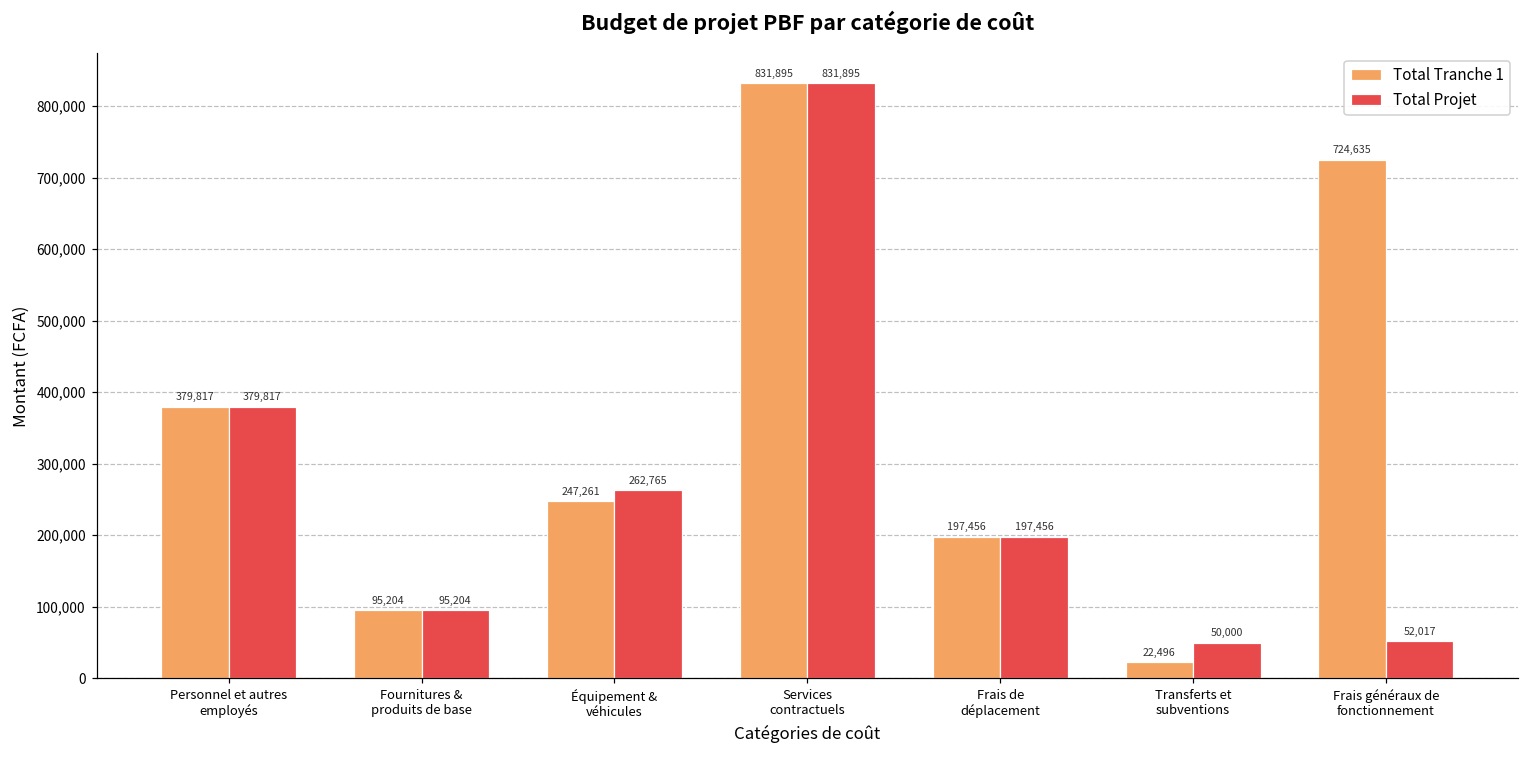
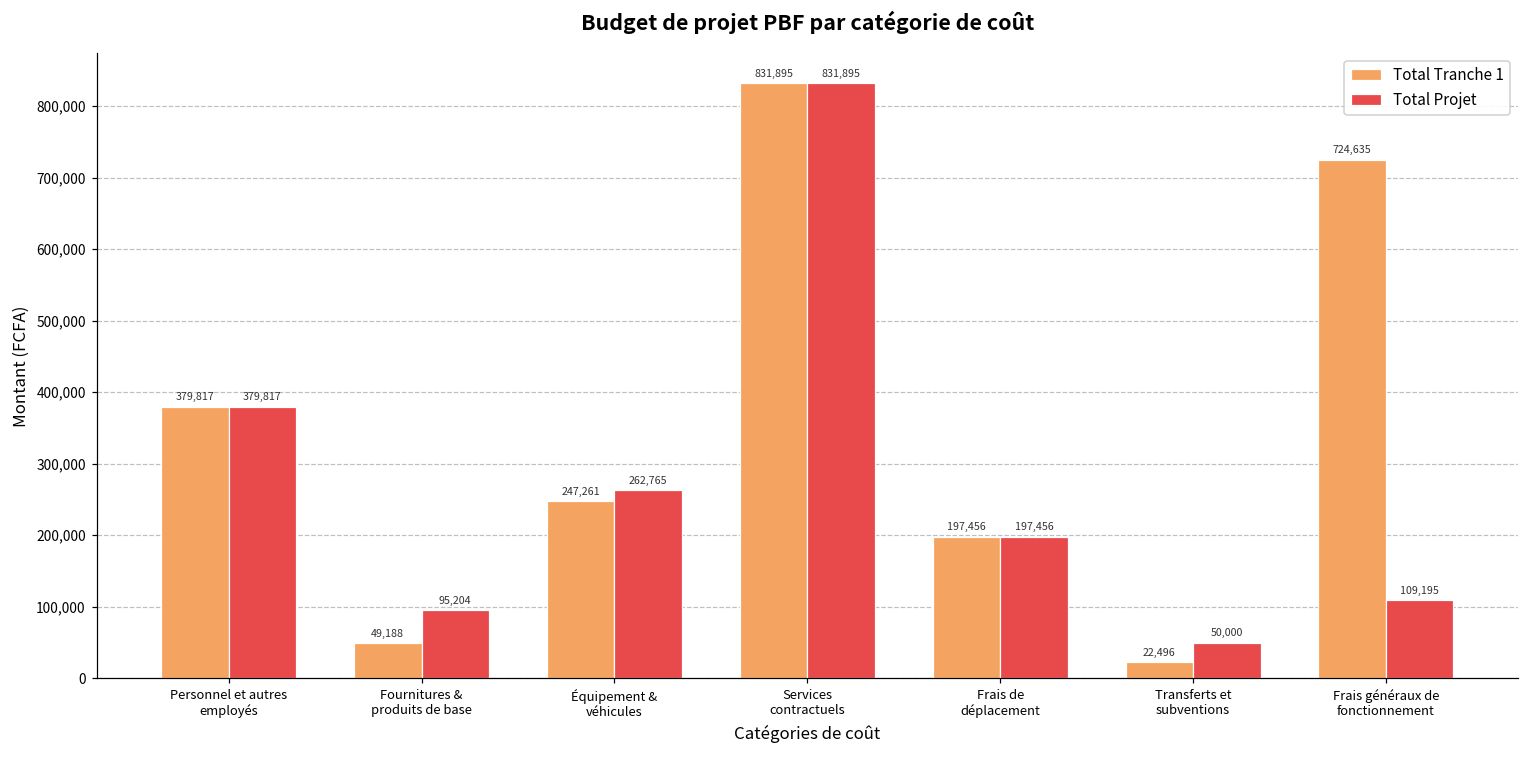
  {
    "Total Tranche 1": {
      "Personnel et autres employés": "379,817",
-     "Fournitures & produits de base": "95,204",
+     "Fournitures & produits de base": "49,188",
      "Équipement & véhicules": "247,261",
      "Services contractuels": "831,895",
      "Frais de déplacement": "197,456",
      "Transferts et subventions": "22,496",
      "Frais généraux de fonctionnement": "724,635"
    },
    "Total Projet": {
      "Personnel et autres employés": "379,817",
      "Fournitures & produits de base": "95,204",
      "Équipement & véhicules": "262,765",
      "Services contractuels": "831,895",
      "Frais de déplacement": "197,456",
      "Transferts et subventions": "50,000",
-     "Frais généraux de fonctionnement": "52,017"
+     "Frais généraux de fonctionnement": "109,195"
    }
  }
